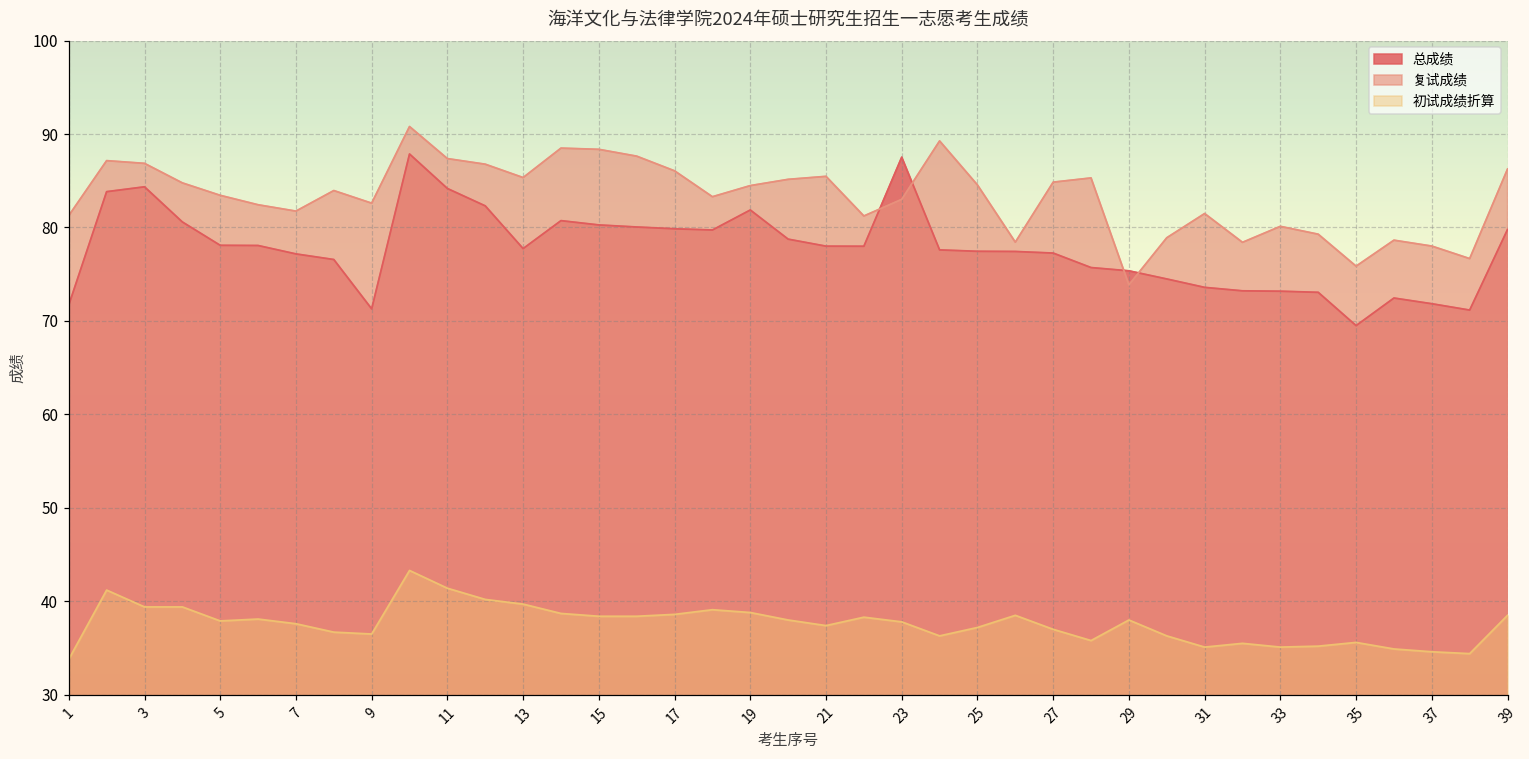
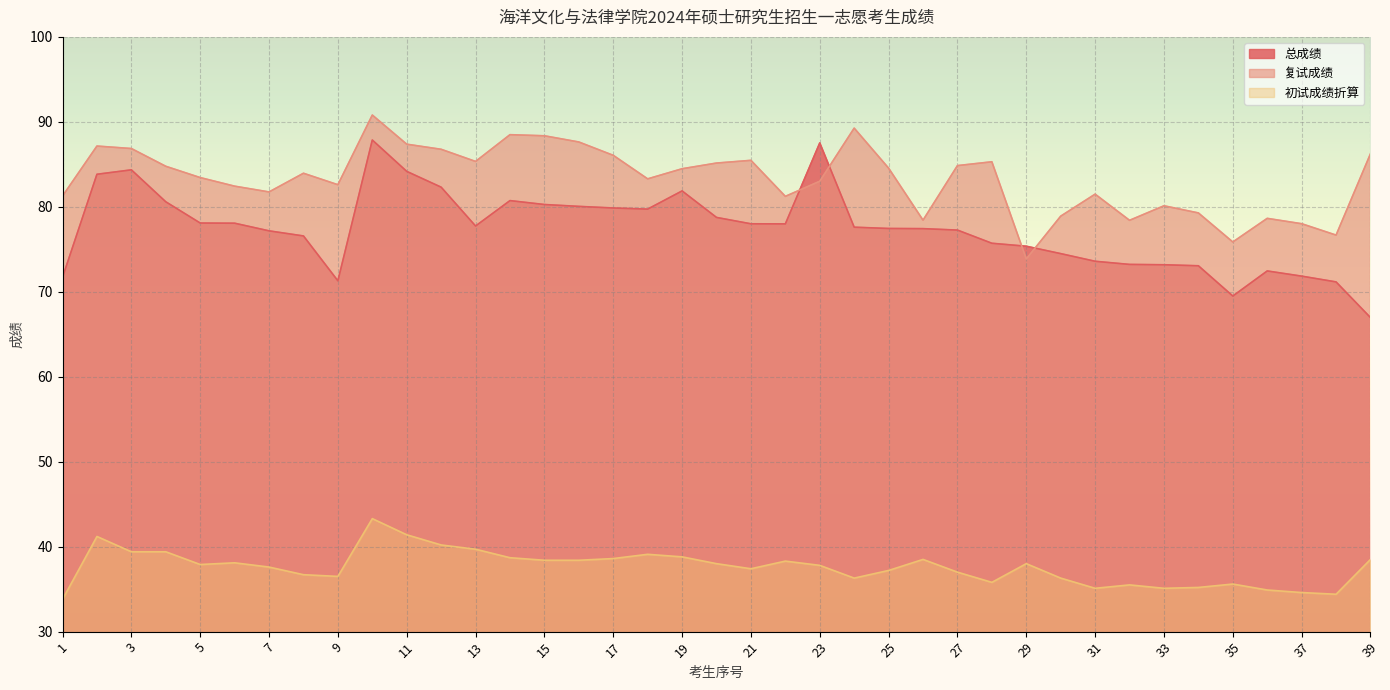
  {
    "总成绩": {
      "1": 72,
      "3": 84,
      "5": 78,
      "7": 77,
      "9": 71,
      "11": 84,
      "13": 78,
      "15": 80,
      "17": 80,
      "19": 82,
      "21": 78,
      "23": 88,
      "25": 77,
      "27": 77,
      "29": 75,
      "31": 74,
      "33": 73,
      "35": 70,
      "37": 72,
-     "39": 80
+     "39": 67
    }
  }
